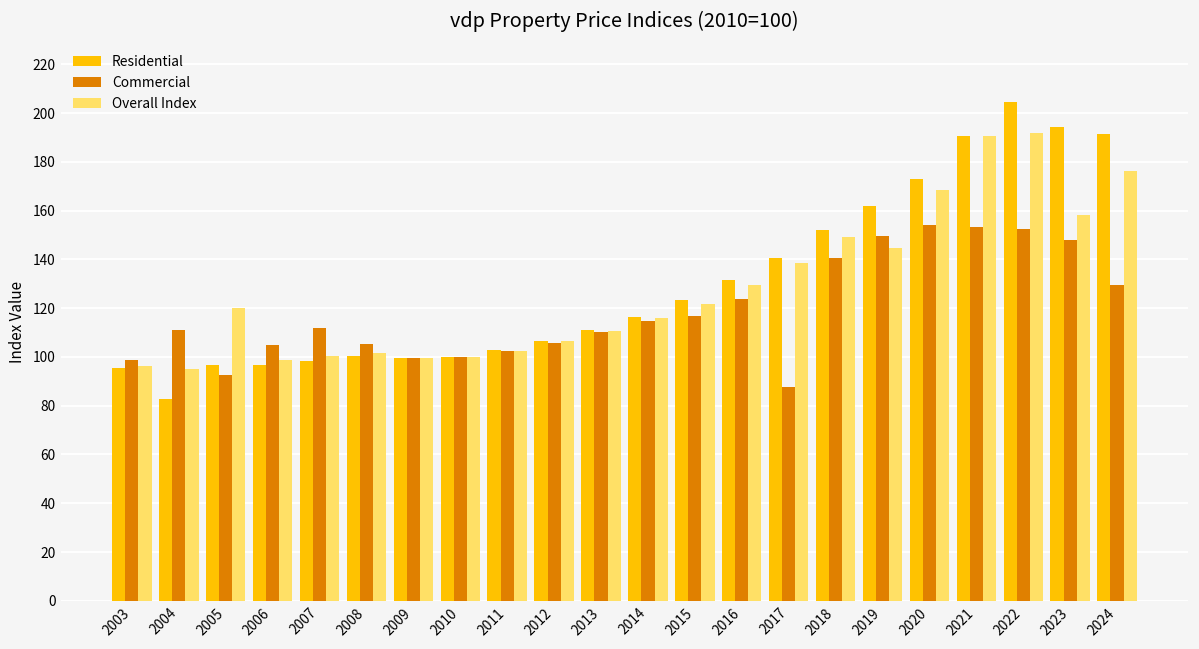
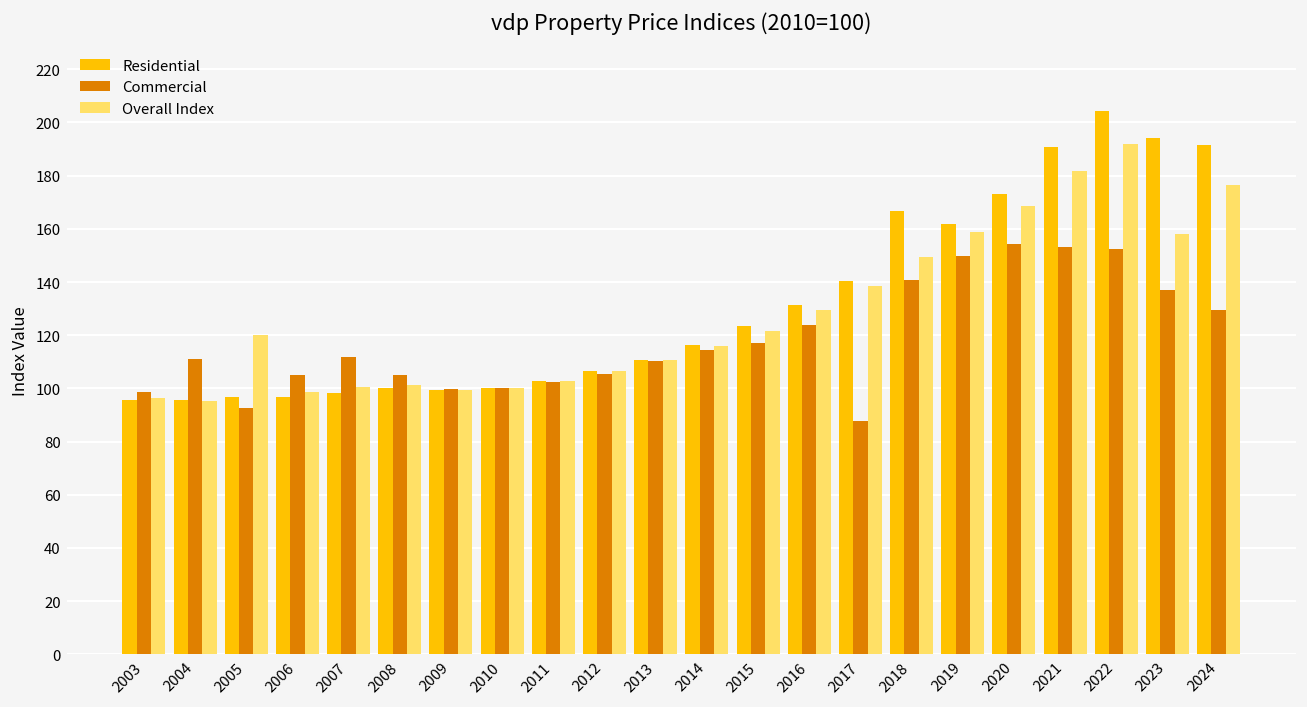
  {
    "Residential": {
      "2003": 96,
-     "2004": 83,
+     "2004": 96,
      "2005": 97,
      "2006": 97,
      "2007": 98,
      "2008": 100,
      "2009": 99,
      "2010": 100,
      "2011": 103,
      "2012": 107,
      "2013": 111,
      "2014": 116,
      "2015": 123,
      "2016": 131,
      "2017": 140,
-     "2018": 152,
+     "2018": 167,
      "2019": 162,
      "2020": 173,
      "2021": 191,
      "2022": 204,
      "2023": 194,
      "2024": 192
    },
    "Commercial": {
      "2003": 99,
      "2004": 111,
      "2005": 93,
      "2006": 105,
      "2007": 112,
      "2008": 105,
      "2009": 100,
      "2010": 100,
      "2011": 102,
      "2012": 106,
      "2013": 110,
      "2014": 115,
      "2015": 117,
      "2016": 124,
      "2017": 88,
      "2018": 141,
      "2019": 150,
      "2020": 154,
      "2021": 153,
      "2022": 153,
-     "2023": 148,
+     "2023": 137,
      "2024": 130
    },
    "Overall Index": {
      "2003": 96,
      "2004": 95,
      "2005": 120,
      "2006": 99,
      "2007": 100,
      "2008": 101,
      "2009": 100,
      "2010": 100,
      "2011": 103,
      "2012": 106,
      "2013": 111,
      "2014": 116,
      "2015": 122,
      "2016": 130,
      "2017": 138,
      "2018": 149,
-     "2019": 145,
+     "2019": 159,
      "2020": 168,
-     "2021": 191,
+     "2021": 182,
      "2022": 192,
      "2023": 158,
      "2024": 176
    }
  }
